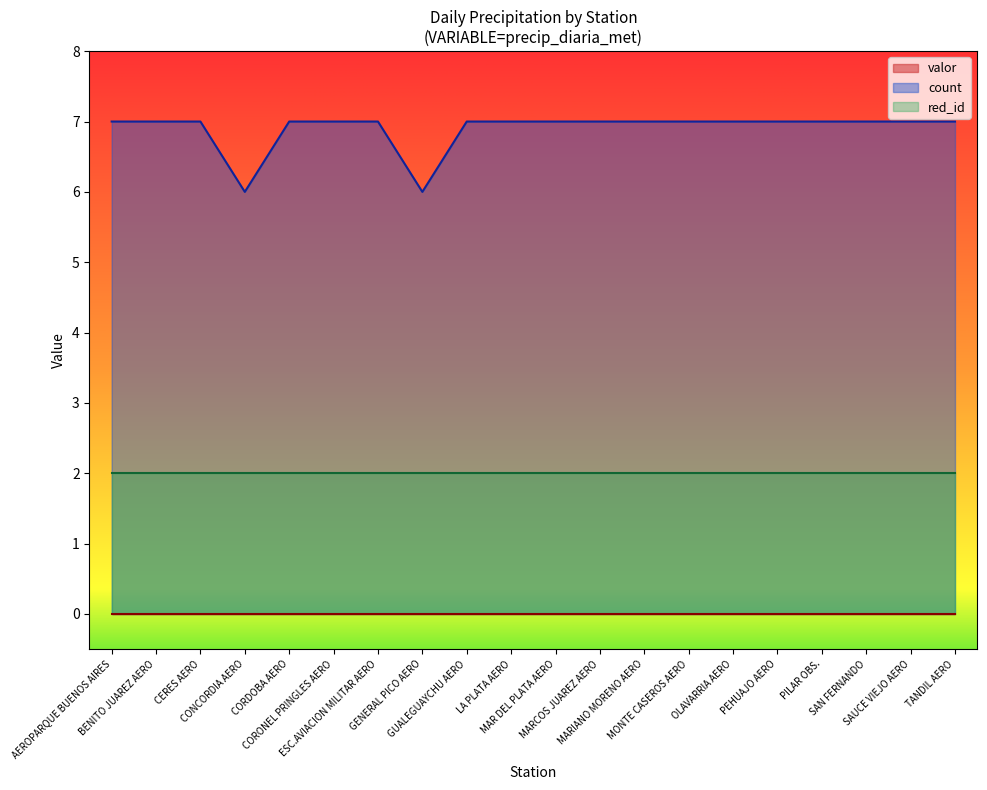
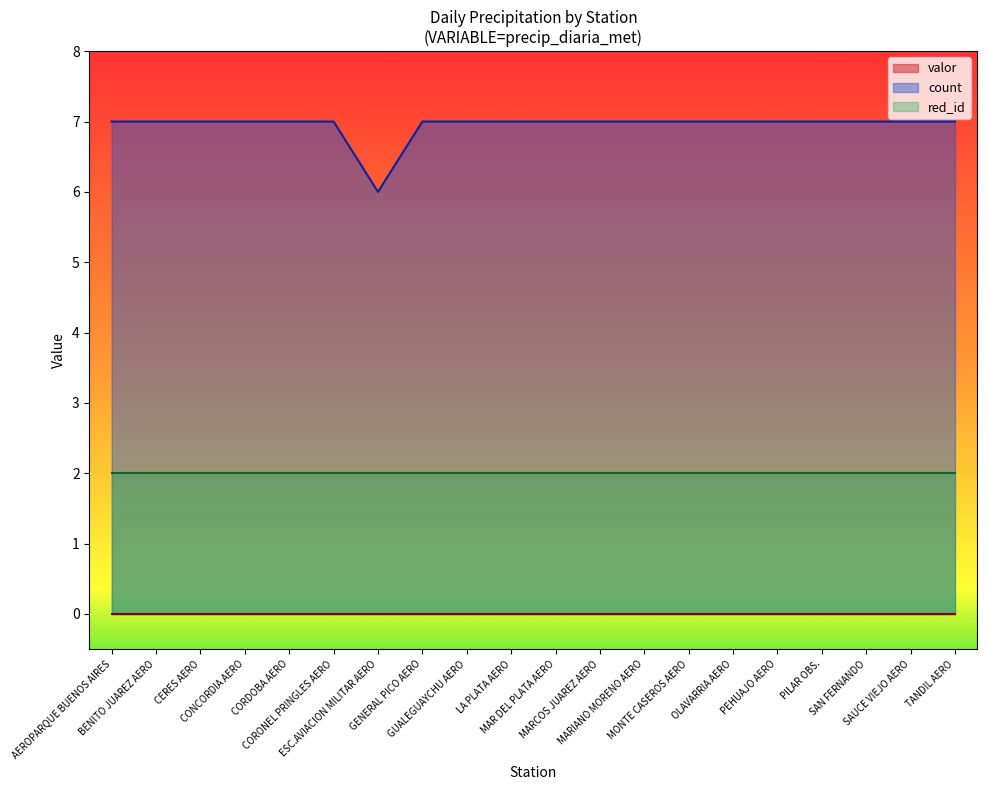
  {
    "valor": {
      "AEROPARQUE BUENOS AIRES": 0,
      "BENITO JUAREZ AERO": 0,
      "CERES AERO": 0,
      "CONCORDIA AERO": 0,
      "CORDOBA AERO": 0,
      "CORONEL PRINGLES AERO": 0,
      "ESC.AVIACION MILITAR AERO": 0,
      "GENERAL PICO AERO": 0,
      "GUALEGUAYCHU AERO": 0,
      "LA PLATA AERO": 0,
      "MAR DEL PLATA AERO": 0,
      "MARCOS JUAREZ AERO": 0,
      "MARIANO MORENO AERO": 0,
      "MONTE CASEROS AERO": 0,
      "OLAVARRIA AERO": 0,
      "PEHUAJO AERO": 0,
      "PILAR OBS.": 0,
      "SAN FERNANDO": 0,
      "SAUCE VIEJO AERO": 0,
      "TANDIL AERO": 0
    },
    "count": {
      "AEROPARQUE BUENOS AIRES": 7,
      "BENITO JUAREZ AERO": 7,
      "CERES AERO": 7,
-     "CONCORDIA AERO": 6,
+     "CONCORDIA AERO": 7,
      "CORDOBA AERO": 7,
      "CORONEL PRINGLES AERO": 7,
-     "ESC.AVIACION MILITAR AERO": 7,
-     "GENERAL PICO AERO": 6,
+     "ESC.AVIACION MILITAR AERO": 6,
+     "GENERAL PICO AERO": 7,
      "GUALEGUAYCHU AERO": 7,
      "LA PLATA AERO": 7,
      "MAR DEL PLATA AERO": 7,
      "MARCOS JUAREZ AERO": 7,
      "MARIANO MORENO AERO": 7,
      "MONTE CASEROS AERO": 7,
      "OLAVARRIA AERO": 7,
      "PEHUAJO AERO": 7,
      "PILAR OBS.": 7,
      "SAN FERNANDO": 7,
      "SAUCE VIEJO AERO": 7,
      "TANDIL AERO": 7
    },
    "red_id": {
      "AEROPARQUE BUENOS AIRES": 2,
      "BENITO JUAREZ AERO": 2,
      "CERES AERO": 2,
      "CONCORDIA AERO": 2,
      "CORDOBA AERO": 2,
      "CORONEL PRINGLES AERO": 2,
      "ESC.AVIACION MILITAR AERO": 2,
      "GENERAL PICO AERO": 2,
      "GUALEGUAYCHU AERO": 2,
      "LA PLATA AERO": 2,
      "MAR DEL PLATA AERO": 2,
      "MARCOS JUAREZ AERO": 2,
      "MARIANO MORENO AERO": 2,
      "MONTE CASEROS AERO": 2,
      "OLAVARRIA AERO": 2,
      "PEHUAJO AERO": 2,
      "PILAR OBS.": 2,
      "SAN FERNANDO": 2,
      "SAUCE VIEJO AERO": 2,
      "TANDIL AERO": 2
    }
  }
